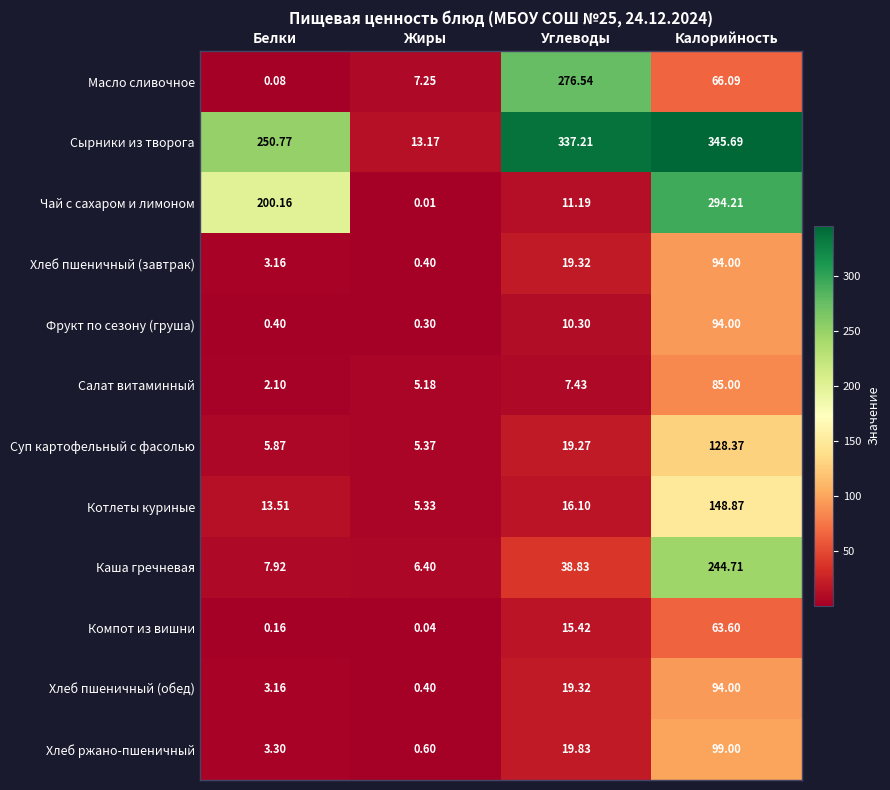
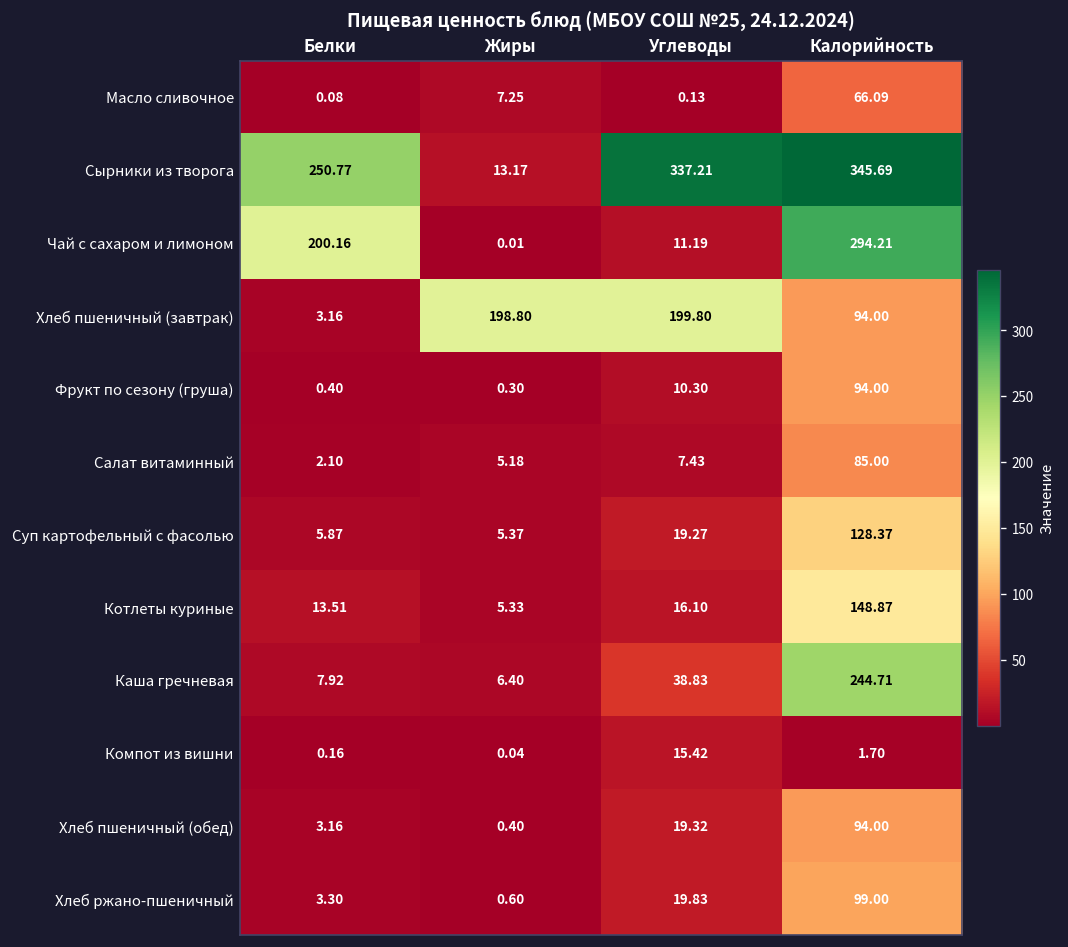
  {
    "Масло сливочное": {
      "Белки": 0.08,
      "Жиры": 7.25,
-     "Углеводы": 276.54,
+     "Углеводы": 0.13,
      "Калорийность": 66.09
    },
    "Сырники из творога": {
      "Белки": 250.77,
      "Жиры": 13.17,
      "Углеводы": 337.21,
      "Калорийность": 345.69
    },
    "Чай с сахаром и лимоном": {
      "Белки": 200.16,
      "Жиры": 0.01,
      "Углеводы": 11.19,
      "Калорийность": 294.21
    },
    "Хлеб пшеничный (завтрак)": {
      "Белки": 3.16,
-     "Жиры": 0.40,
-     "Углеводы": 19.32,
+     "Жиры": 198.80,
+     "Углеводы": 199.80,
      "Калорийность": 94.00
    },
    "Фрукт по сезону (груша)": {
      "Белки": 0.40,
      "Жиры": 0.30,
      "Углеводы": 10.30,
      "Калорийность": 94.00
    },
    "Салат витаминный": {
      "Белки": 2.10,
      "Жиры": 5.18,
      "Углеводы": 7.43,
      "Калорийность": 85.00
    },
    "Суп картофельный с фасолью": {
      "Белки": 5.87,
      "Жиры": 5.37,
      "Углеводы": 19.27,
      "Калорийность": 128.37
    },
    "Котлеты куриные": {
      "Белки": 13.51,
      "Жиры": 5.33,
      "Углеводы": 16.10,
      "Калорийность": 148.87
    },
    "Каша гречневая": {
      "Белки": 7.92,
      "Жиры": 6.40,
      "Углеводы": 38.83,
      "Калорийность": 244.71
    },
    "Компот из вишни": {
      "Белки": 0.16,
      "Жиры": 0.04,
      "Углеводы": 15.42,
-     "Калорийность": 63.60
+     "Калорийность": 1.70
    },
    "Хлеб пшеничный (обед)": {
      "Белки": 3.16,
      "Жиры": 0.40,
      "Углеводы": 19.32,
      "Калорийность": 94.00
    },
    "Хлеб ржано-пшеничный": {
      "Белки": 3.30,
      "Жиры": 0.60,
      "Углеводы": 19.83,
      "Калорийность": 99.00
    }
  }
